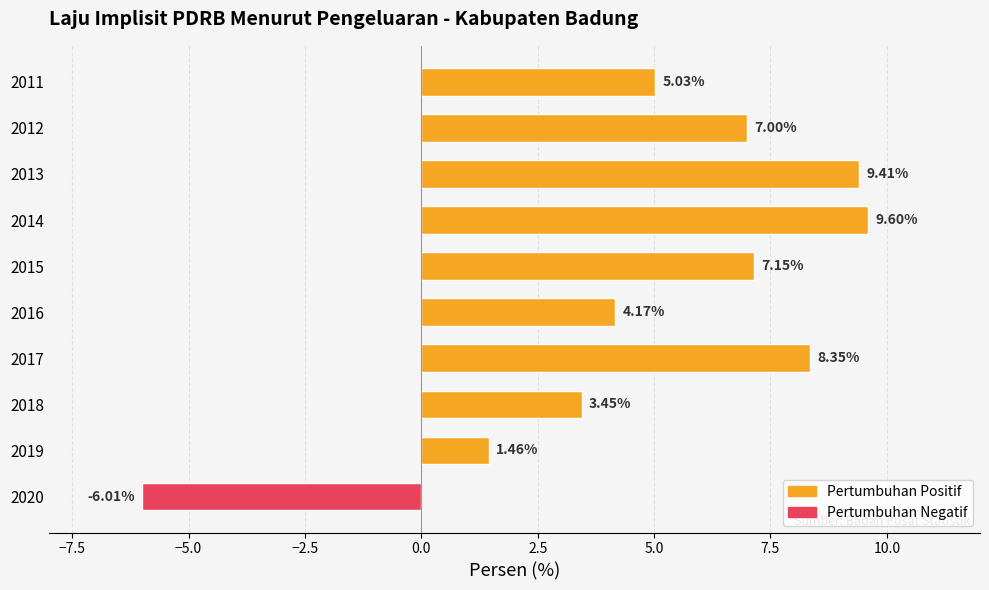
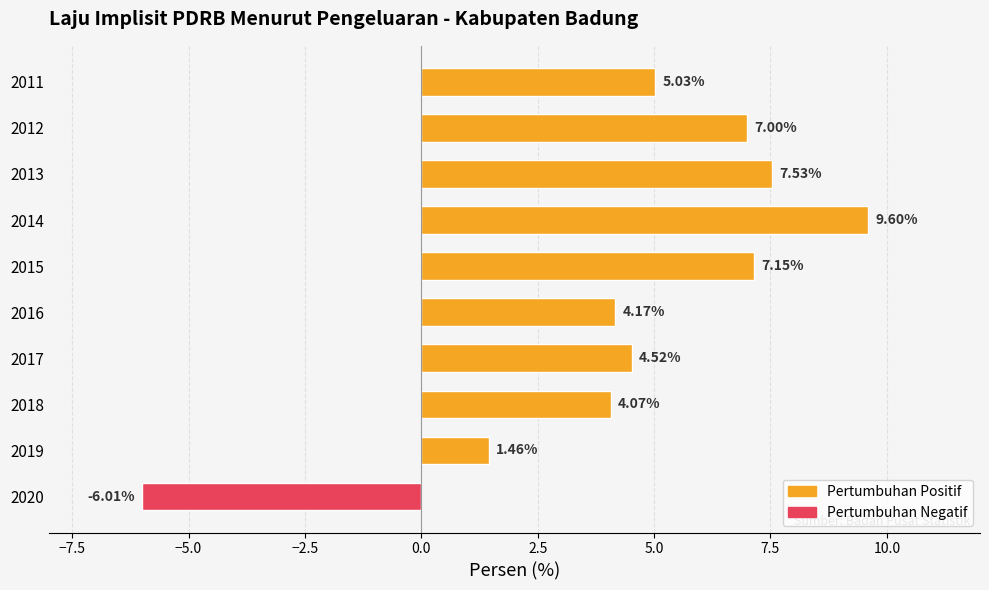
  {
    "2011": "5.03%",
    "2012": "7.00%",
-   "2013": "9.41%",
+   "2013": "7.53%",
    "2014": "9.60%",
    "2015": "7.15%",
    "2016": "4.17%",
-   "2017": "8.35%",
-   "2018": "3.45%",
+   "2017": "4.52%",
+   "2018": "4.07%",
    "2019": "1.46%",
    "2020": "-6.01%"
  }
